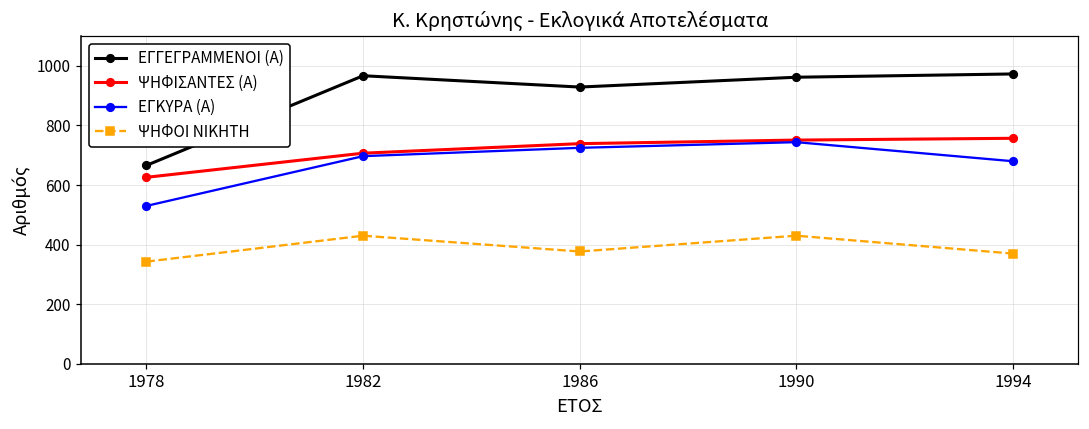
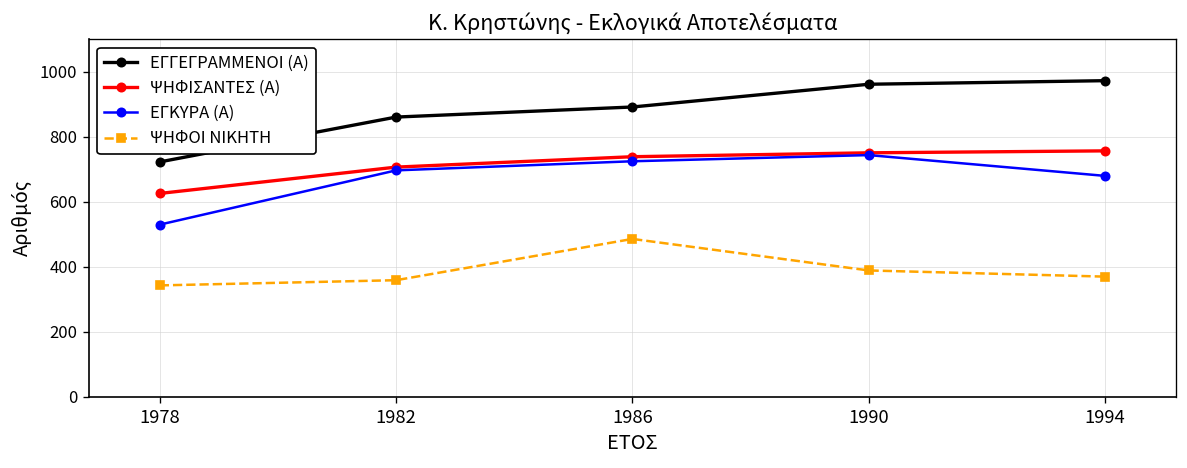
  {
    "ΕΓΓΕΓΡΑΜΜΕΝΟΙ (Α)": {
-     "1978": 670,
-     "1982": 970,
-     "1986": 930,
+     "1978": 720,
+     "1982": 860,
+     "1986": 890,
      "1990": 960,
      "1994": 970
    },
    "ΨΗΦΙΣΑΝΤΕΣ (Α)": {
      "1978": 630,
      "1982": 710,
      "1986": 740,
      "1994": 760
    },
    "ΕΓΚΥΡΑ (Α)": {
      "1978": 530,
      "1982": 700,
      "1986": 730,
      "1994": 680
    },
    "ΨΗΦΟΙ ΝΙΚΗΤΗ": {
      "1978": 340,
-     "1982": 430,
-     "1986": 380,
-     "1990": 430,
+     "1982": 360,
+     "1986": 490,
+     "1990": 390,
      "1994": 370
    }
  }
